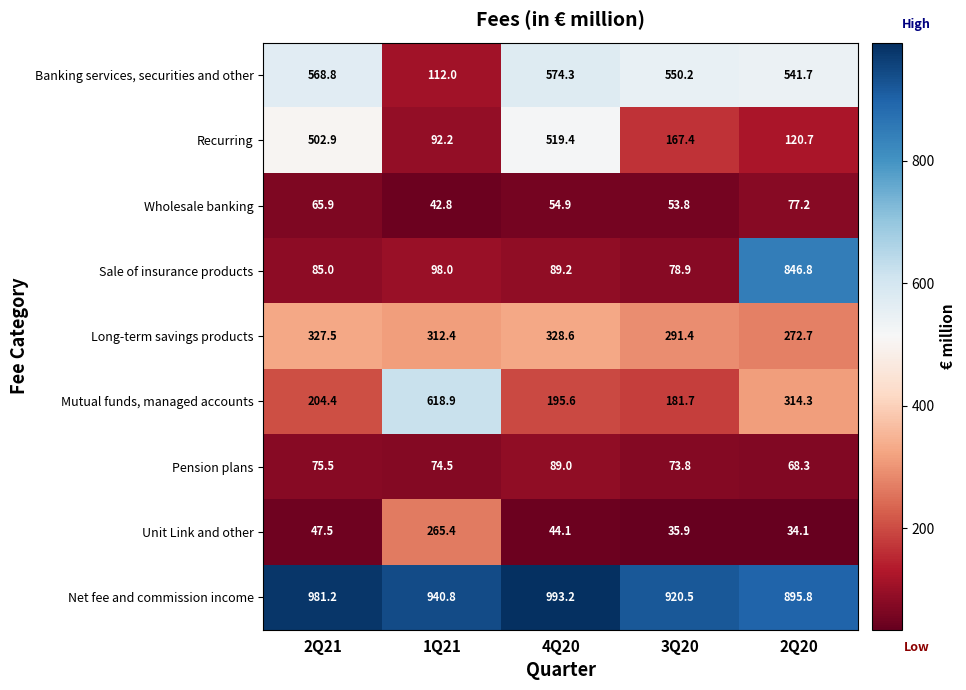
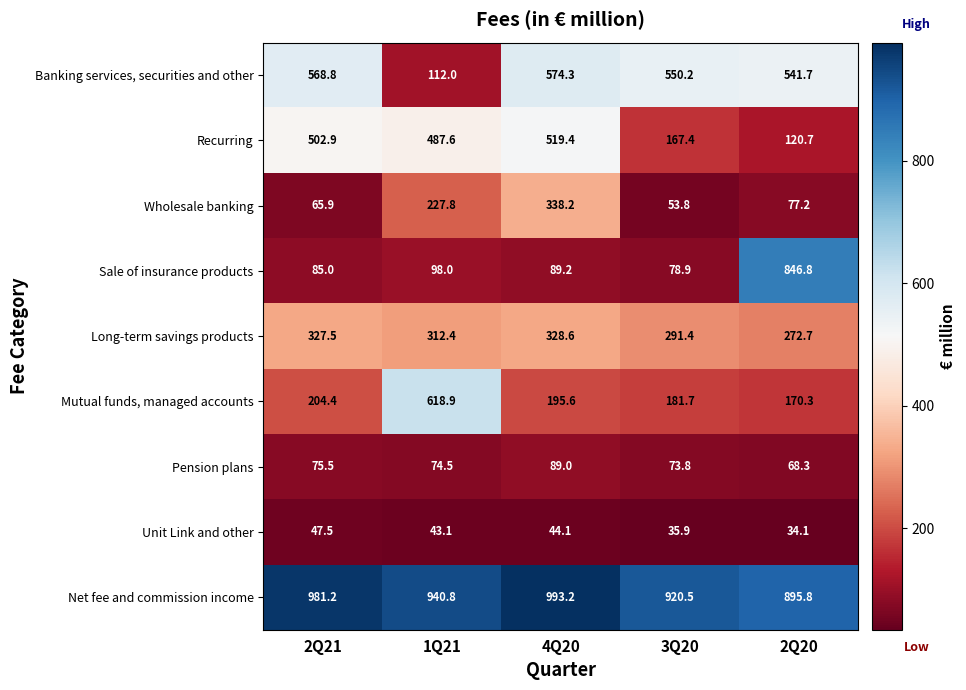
  {
    "Banking services, securities and other": {
      "2Q21": 568.8,
      "1Q21": 112.0,
      "4Q20": 574.3,
      "3Q20": 550.2,
      "2Q20": 541.7
    },
    "Recurring": {
      "2Q21": 502.9,
-     "1Q21": 92.2,
+     "1Q21": 487.6,
      "4Q20": 519.4,
      "3Q20": 167.4,
      "2Q20": 120.7
    },
    "Wholesale banking": {
      "2Q21": 65.9,
-     "1Q21": 42.8,
-     "4Q20": 54.9,
+     "1Q21": 227.8,
+     "4Q20": 338.2,
      "3Q20": 53.8,
      "2Q20": 77.2
    },
    "Sale of insurance products": {
      "2Q21": 85.0,
      "1Q21": 98.0,
      "4Q20": 89.2,
      "3Q20": 78.9,
      "2Q20": 846.8
    },
    "Long-term savings products": {
      "2Q21": 327.5,
      "1Q21": 312.4,
      "4Q20": 328.6,
      "3Q20": 291.4,
      "2Q20": 272.7
    },
    "Mutual funds, managed accounts": {
      "2Q21": 204.4,
      "1Q21": 618.9,
      "4Q20": 195.6,
      "3Q20": 181.7,
-     "2Q20": 314.3
+     "2Q20": 170.3
    },
    "Pension plans": {
      "2Q21": 75.5,
      "1Q21": 74.5,
      "4Q20": 89.0,
      "3Q20": 73.8,
      "2Q20": 68.3
    },
    "Unit Link and other": {
      "2Q21": 47.5,
-     "1Q21": 265.4,
+     "1Q21": 43.1,
      "4Q20": 44.1,
      "3Q20": 35.9,
      "2Q20": 34.1
    },
    "Net fee and commission income": {
      "2Q21": 981.2,
      "1Q21": 940.8,
      "4Q20": 993.2,
      "3Q20": 920.5,
      "2Q20": 895.8
    }
  }
